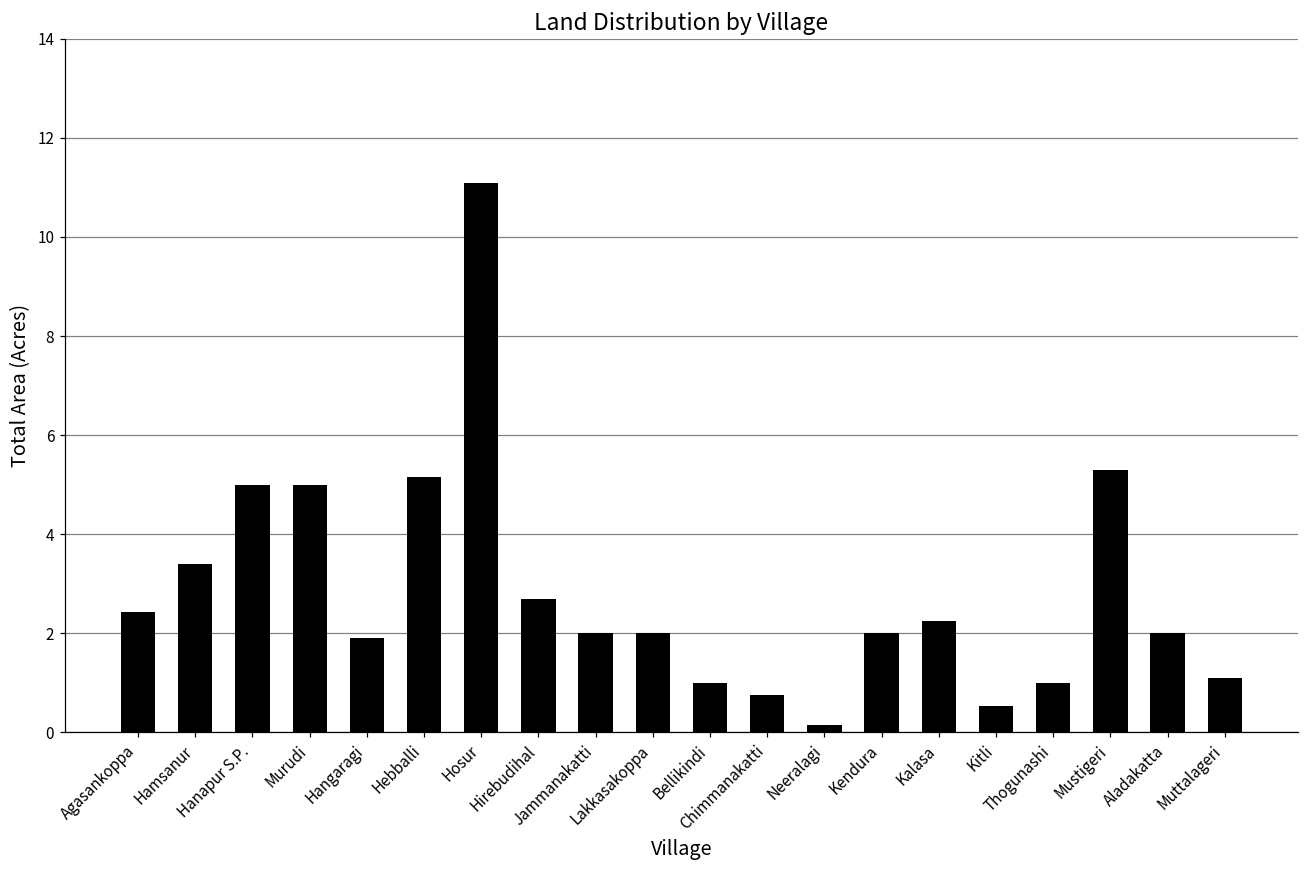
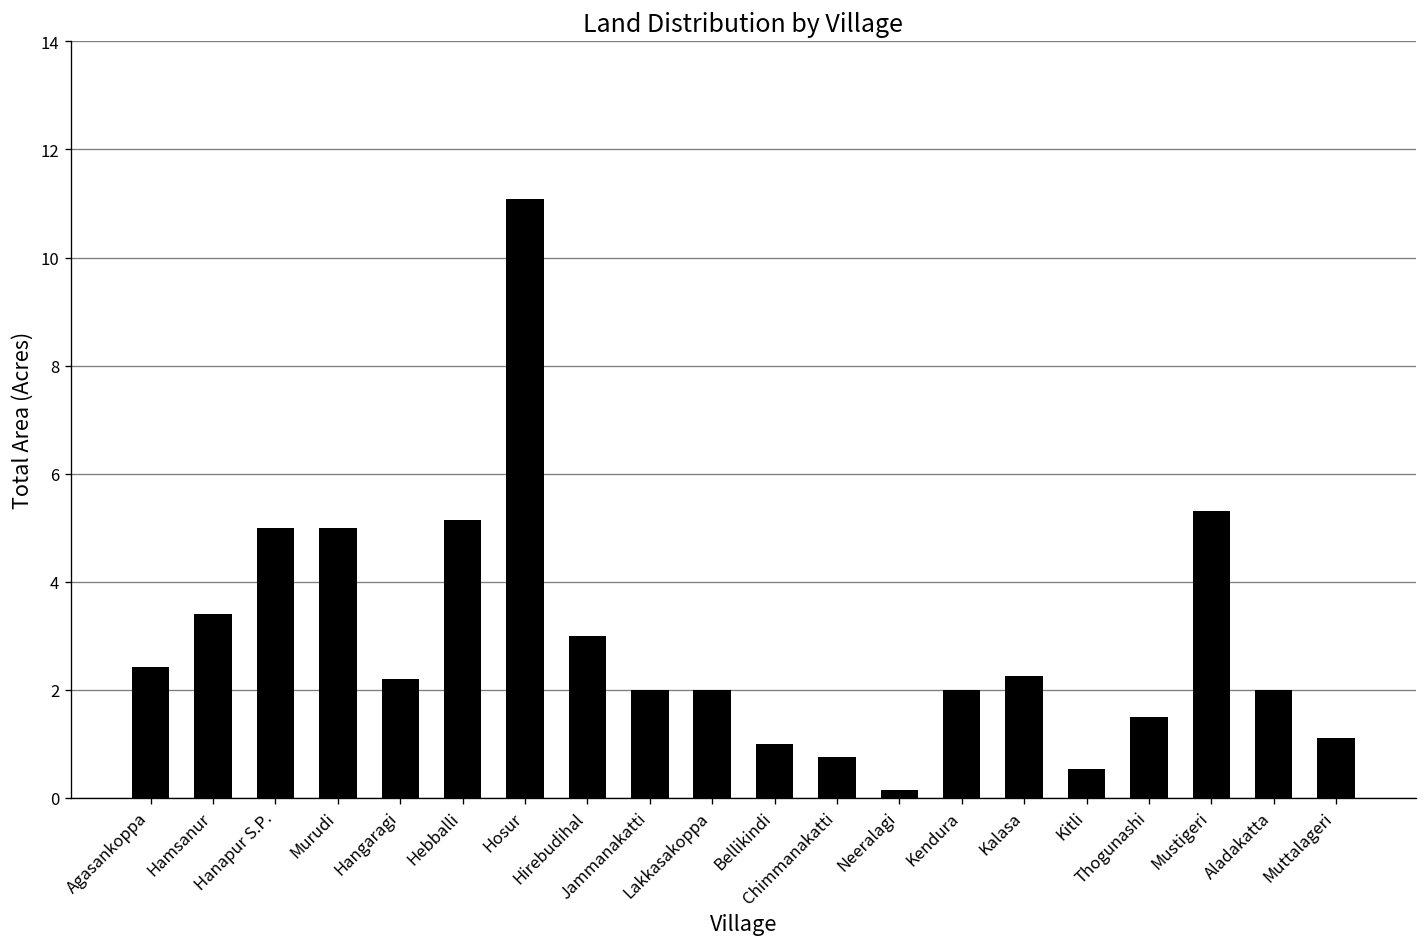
  {
    "Agasankoppa": 2.4,
    "Hamsanur": 3.4,
    "Hanapur S.P.": 5.0,
    "Murudi": 5.0,
-   "Hangaragi": 1.9,
+   "Hangaragi": 2.2,
    "Hebballi": 5.2,
    "Hosur": 11.1,
-   "Hirebudihal": 2.7,
+   "Hirebudihal": 3.0,
    "Jammanakatti": 2.0,
    "Lakkasakoppa": 2.0,
    "Bellikindi": 1.0,
    "Chimmanakatti": 0.8,
    "Neeralagi": 0.2,
    "Kendura": 2.0,
    "Kalasa": 2.3,
    "Kitli": 0.5,
-   "Thogunashi": 1.0,
+   "Thogunashi": 1.5,
    "Mustigeri": 5.3,
    "Aladakatta": 2.0,
    "Muttalageri": 1.1
  }
